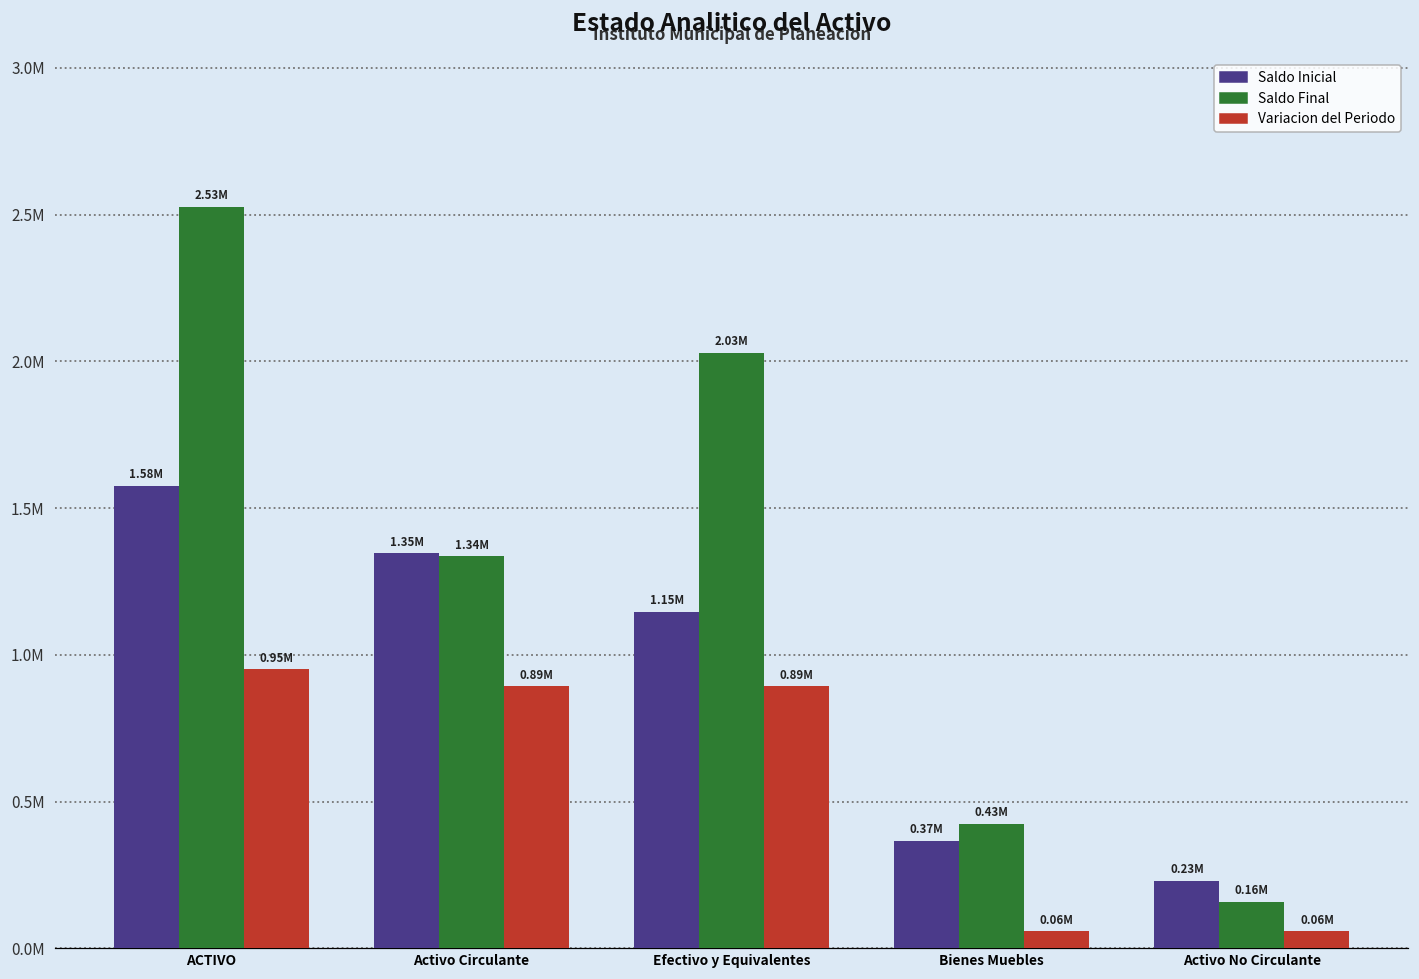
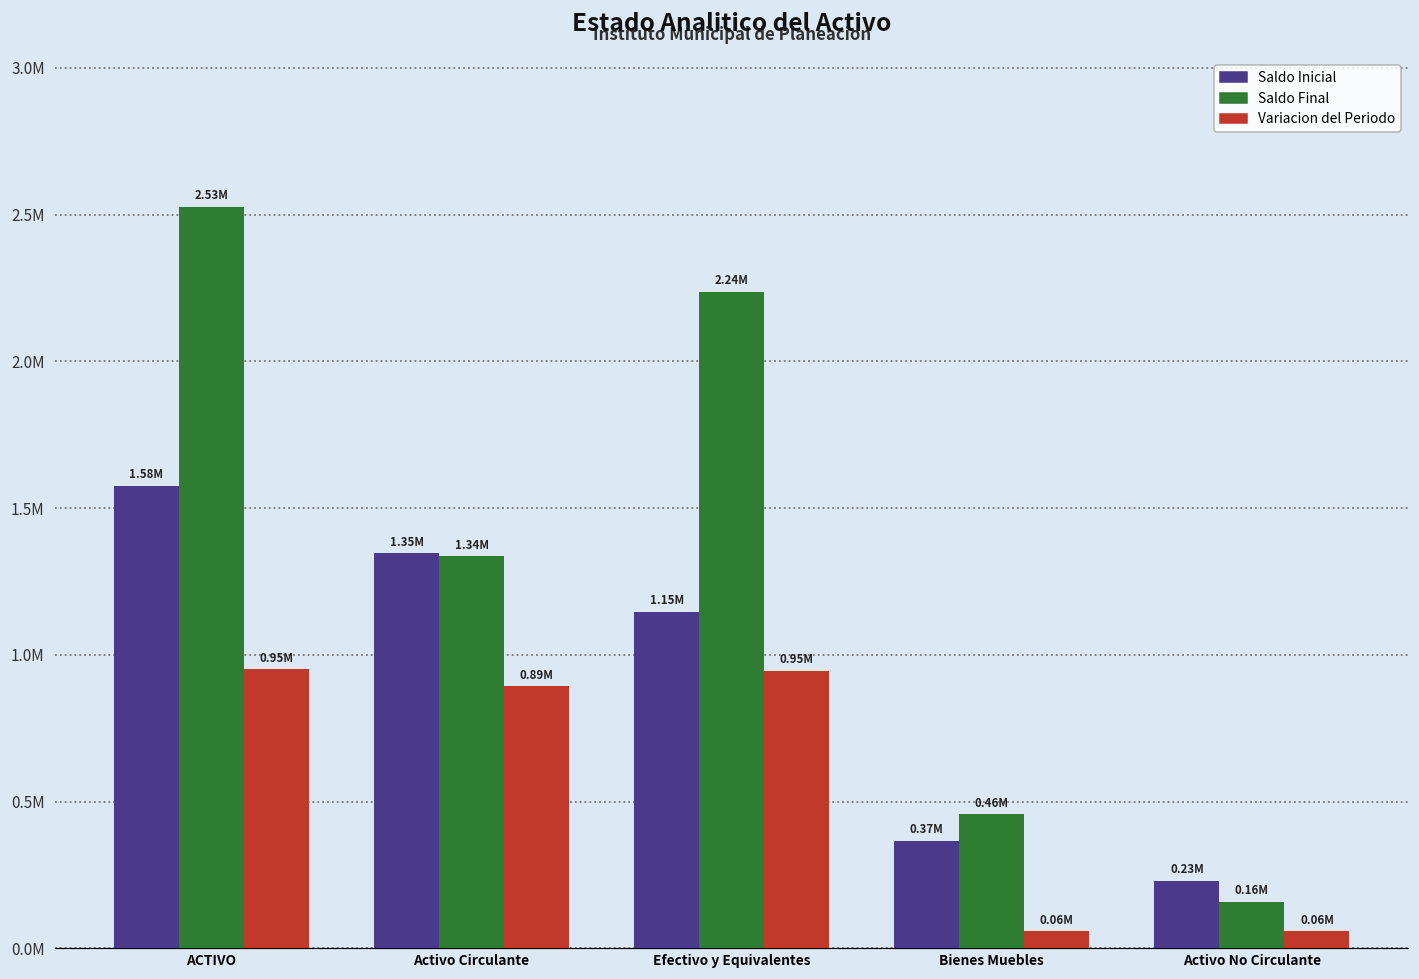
  {
    "Saldo Inicial": {
      "ACTIVO": "1.58M",
      "Activo Circulante": "1.35M",
      "Efectivo y Equivalentes": "1.15M",
      "Bienes Muebles": "0.37M",
      "Activo No Circulante": "0.23M"
    },
    "Saldo Final": {
      "ACTIVO": "2.53M",
      "Activo Circulante": "1.34M",
-     "Efectivo y Equivalentes": "2.03M",
-     "Bienes Muebles": "0.43M",
+     "Efectivo y Equivalentes": "2.24M",
+     "Bienes Muebles": "0.46M",
      "Activo No Circulante": "0.16M"
    },
    "Variacion del Periodo": {
      "ACTIVO": "0.95M",
      "Activo Circulante": "0.89M",
-     "Efectivo y Equivalentes": "0.89M",
+     "Efectivo y Equivalentes": "0.95M",
      "Bienes Muebles": "0.06M",
      "Activo No Circulante": "0.06M"
    }
  }
